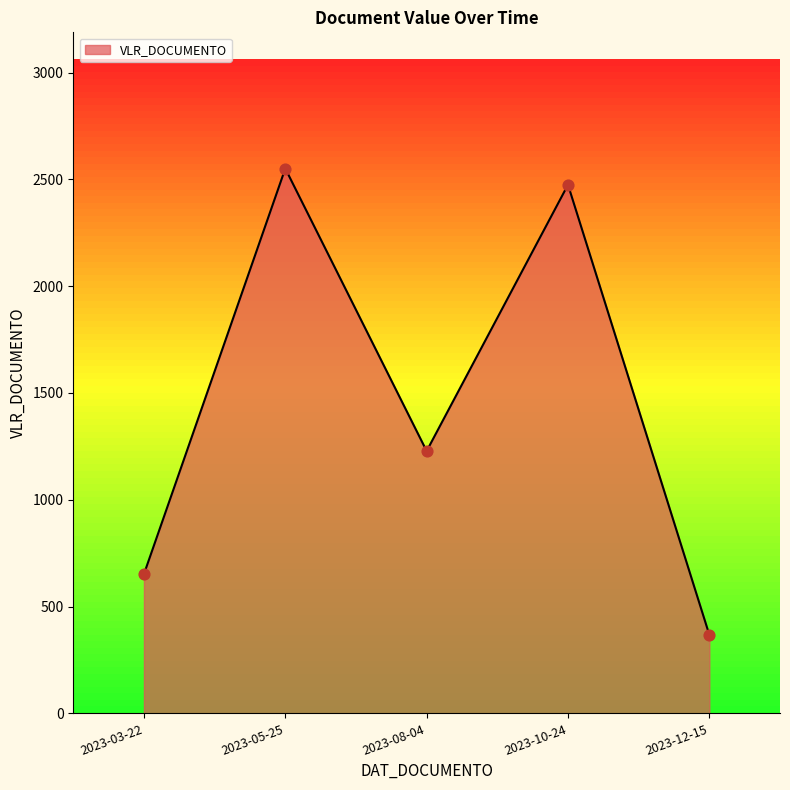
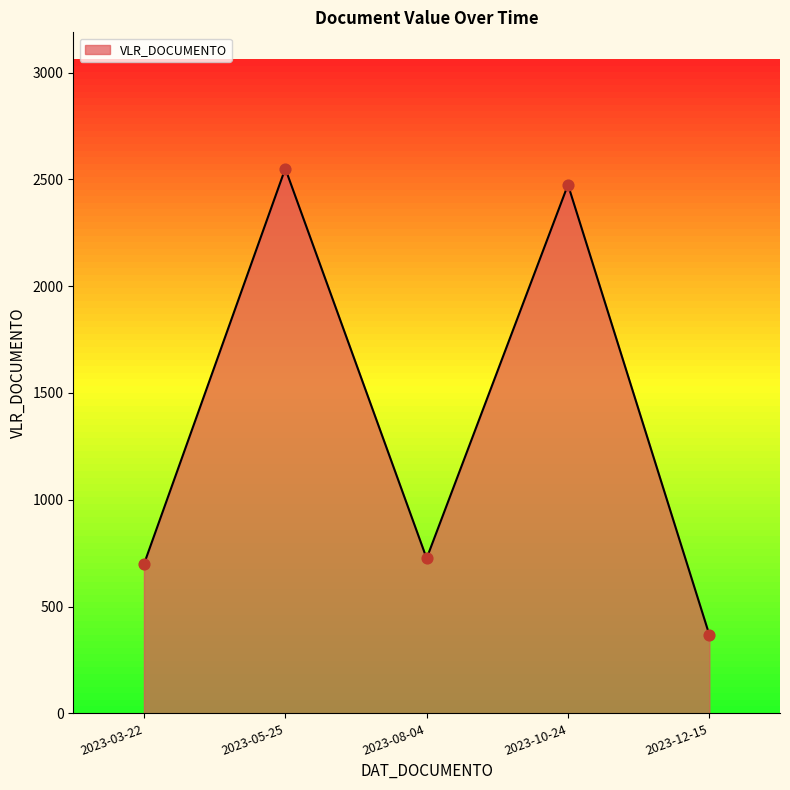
  {
-   "2023-03-22": 650,
+   "2023-03-22": 700,
    "2023-05-25": 2550,
-   "2023-08-04": 1230,
+   "2023-08-04": 730,
    "2023-10-24": 2470,
    "2023-12-15": 370
  }
